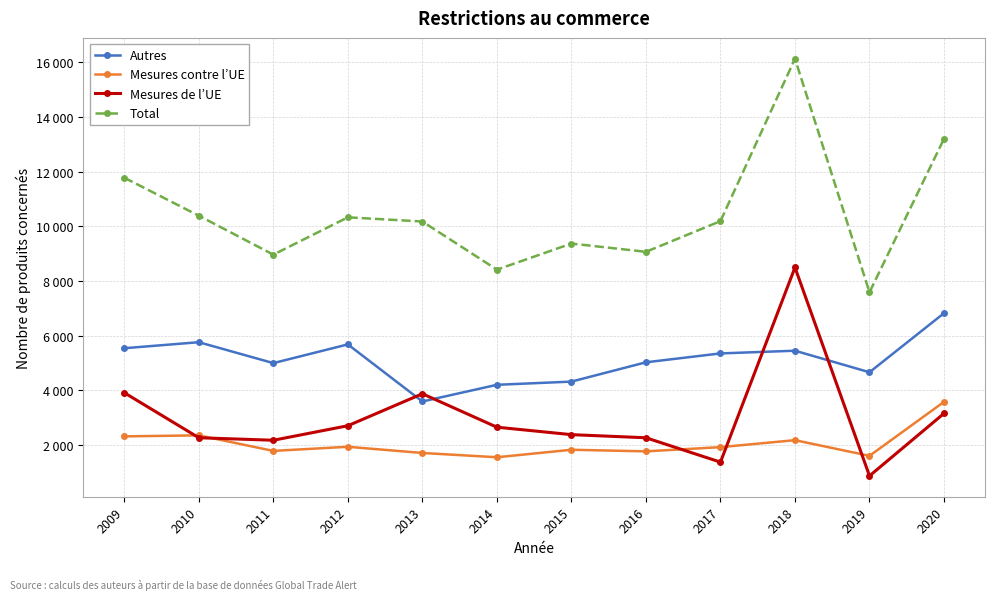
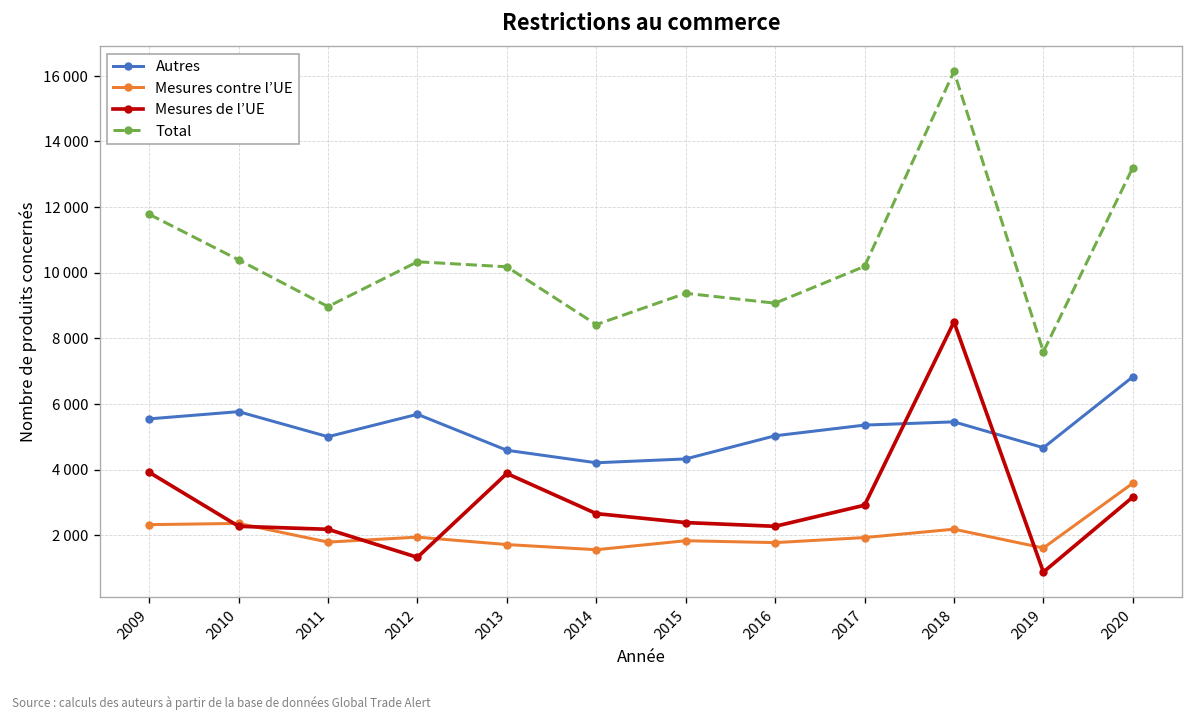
  {
    "Autres": {
      "2009": 5500,
      "2010": 5800,
      "2011": 5000,
      "2012": 5700,
-     "2013": 3600,
+     "2013": 4600,
      "2014": 4200,
      "2015": 4300,
      "2016": 5000,
      "2017": 5400,
      "2018": 5500,
      "2019": 4700,
      "2020": 6800
    },
    "Mesures contre l’UE": {
      "2009": 2300,
      "2011": 1800,
      "2012": 1900,
      "2013": 1700,
      "2014": 1600,
      "2015": 1800,
      "2016": 1800,
      "2017": 1900,
      "2018": 2200,
      "2019": 1600,
      "2020": 3600
    },
    "Mesures de l’UE": {
      "2009": 3900,
      "2011": 2200,
-     "2012": 2700,
+     "2012": 1300,
      "2013": 3900,
      "2014": 2700,
      "2015": 2400,
      "2016": 2300,
-     "2017": 1400,
+     "2017": 2900,
      "2018": 8500,
      "2019": 900,
      "2020": 3200
    },
    "Total": {
      "2009": 11800,
      "2010": 10400,
      "2011": 9000,
      "2012": 10300,
      "2013": 10200,
      "2014": 8400,
      "2015": 9400,
      "2016": 9100,
      "2017": 10200,
      "2018": 16100,
      "2019": 7600,
      "2020": 13200
    }
  }
